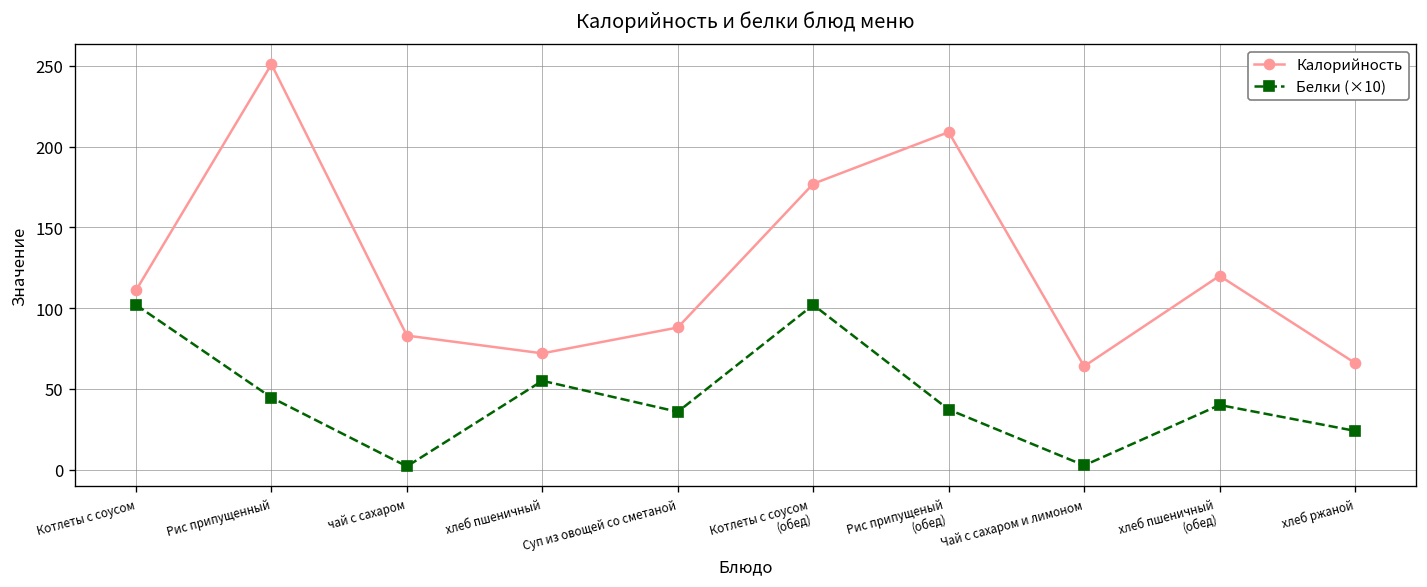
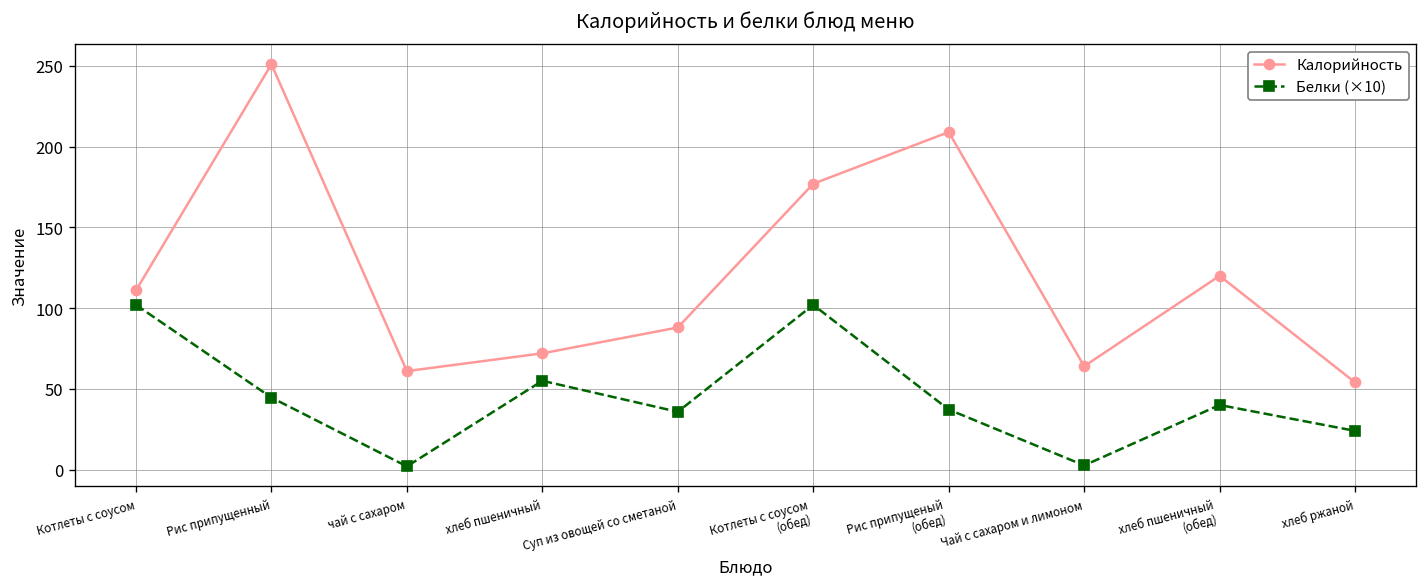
  {
    "Калорийность": {
      "Котлеты с соусом": 111,
      "Рис припущенный": 251,
-     "чай с сахаром": 83,
+     "чай с сахаром": 61,
      "хлеб пшеничный": 72,
      "Суп из овощей со сметаной": 88,
      "Котлеты с соусом (обед)": 177,
      "Рис припущеный (обед)": 209,
      "Чай с сахаром и лимоном": 64,
      "хлеб пшеничный (обед)": 120,
-     "хлеб ржаной": 66
+     "хлеб ржаной": 54
    },
    "Белки (×10)": {
      "Котлеты с соусом": 102,
      "Рис припущенный": 45,
      "чай с сахаром": 2,
      "хлеб пшеничный": 55,
      "Суп из овощей со сметаной": 36,
      "Котлеты с соусом (обед)": 102,
      "Рис припущеный (обед)": 37,
      "Чай с сахаром и лимоном": 3,
      "хлеб пшеничный (обед)": 40,
      "хлеб ржаной": 24
    }
  }
